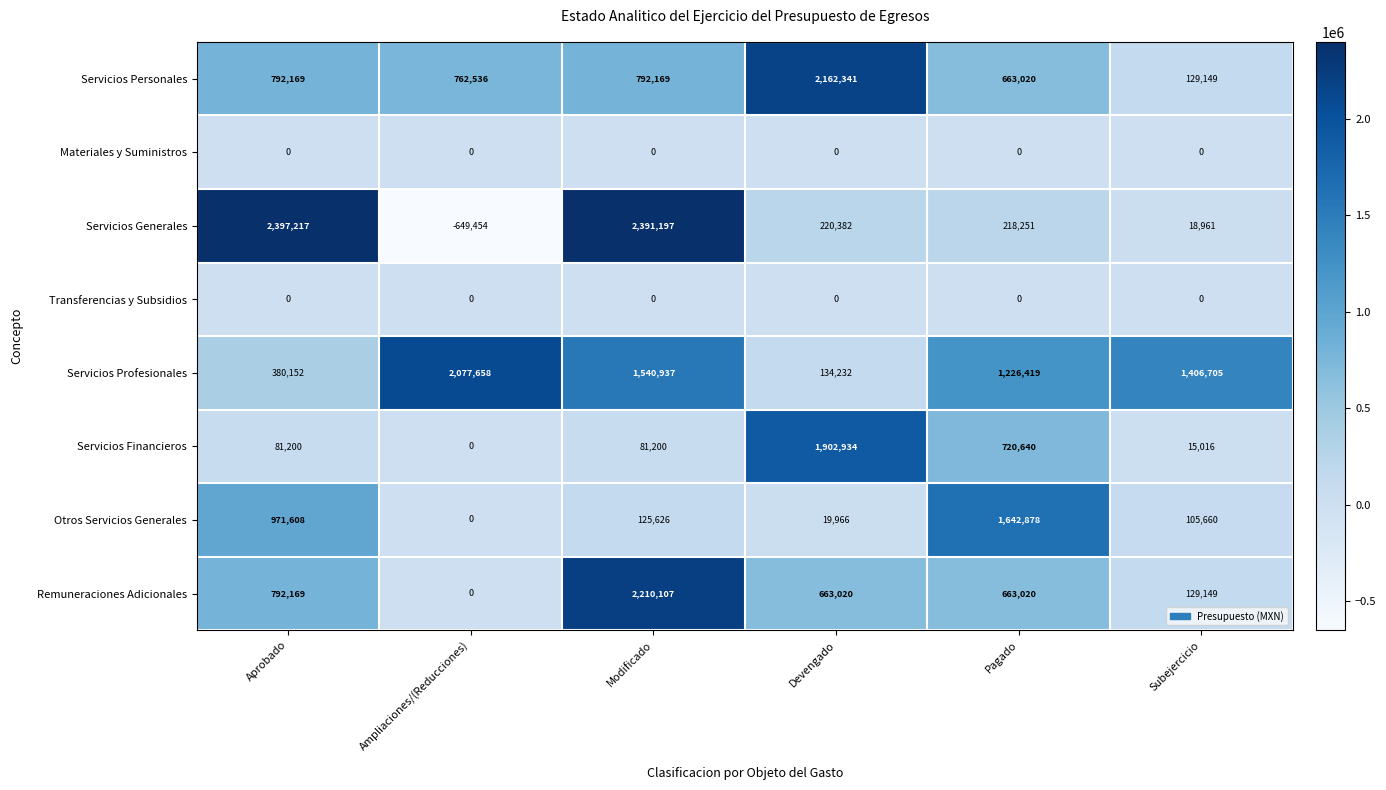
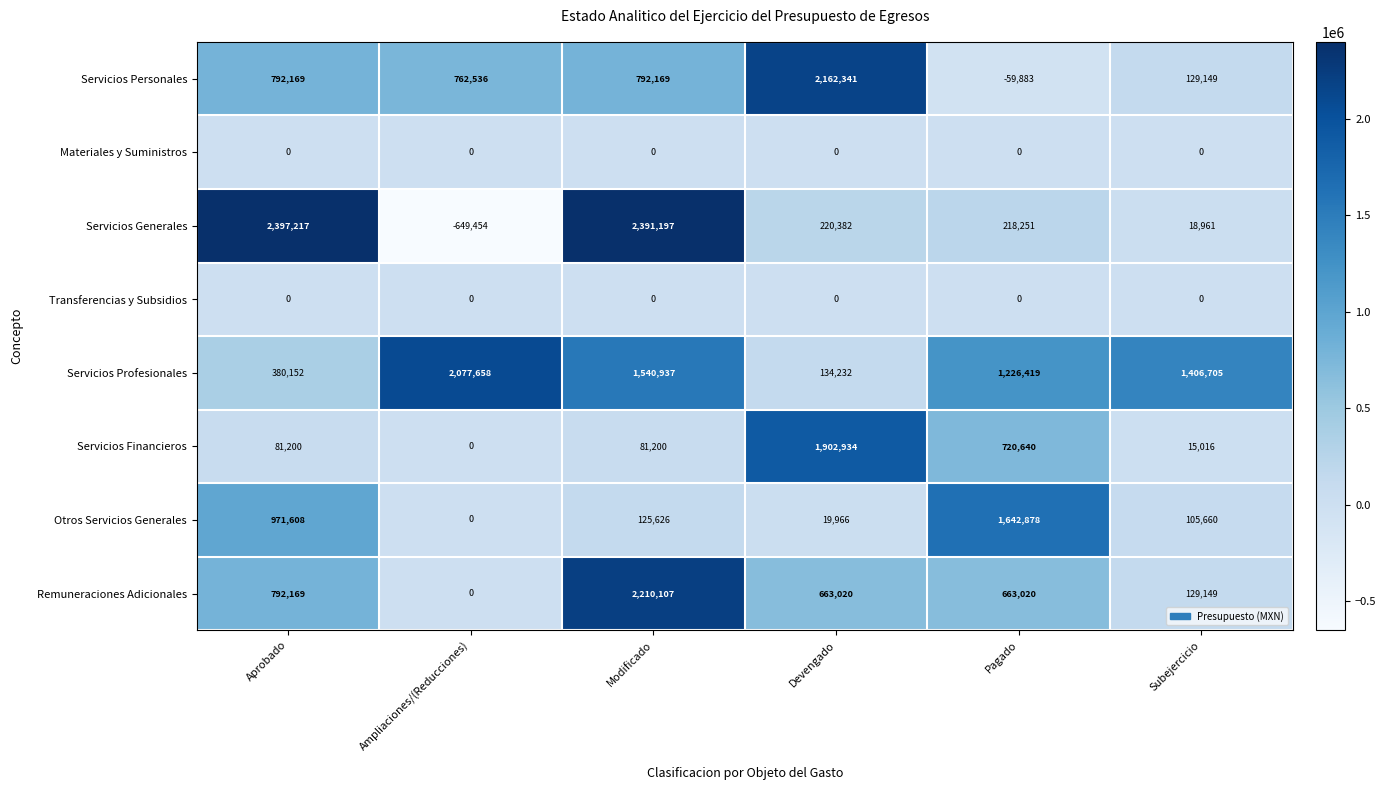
  {
    "Servicios Personales": {
      "Aprobado": "792,169",
      "Ampliaciones/(Reducciones)": "762,536",
      "Modificado": "792,169",
      "Devengado": "2,162,341",
-     "Pagado": "663,020",
+     "Pagado": "-59,883",
      "Subejercicio": "129,149"
    },
    "Materiales y Suministros": {
      "Aprobado": "0",
      "Ampliaciones/(Reducciones)": "0",
      "Modificado": "0",
      "Devengado": "0",
      "Pagado": "0",
      "Subejercicio": "0"
    },
    "Servicios Generales": {
      "Aprobado": "2,397,217",
      "Ampliaciones/(Reducciones)": "-649,454",
      "Modificado": "2,391,197",
      "Devengado": "220,382",
      "Pagado": "218,251",
      "Subejercicio": "18,961"
    },
    "Transferencias y Subsidios": {
      "Aprobado": "0",
      "Ampliaciones/(Reducciones)": "0",
      "Modificado": "0",
      "Devengado": "0",
      "Pagado": "0",
      "Subejercicio": "0"
    },
    "Servicios Profesionales": {
      "Aprobado": "380,152",
      "Ampliaciones/(Reducciones)": "2,077,658",
      "Modificado": "1,540,937",
      "Devengado": "134,232",
      "Pagado": "1,226,419",
      "Subejercicio": "1,406,705"
    },
    "Servicios Financieros": {
      "Aprobado": "81,200",
      "Ampliaciones/(Reducciones)": "0",
      "Modificado": "81,200",
      "Devengado": "1,902,934",
      "Pagado": "720,640",
      "Subejercicio": "15,016"
    },
    "Otros Servicios Generales": {
      "Aprobado": "971,608",
      "Ampliaciones/(Reducciones)": "0",
      "Modificado": "125,626",
      "Devengado": "19,966",
      "Pagado": "1,642,878",
      "Subejercicio": "105,660"
    },
    "Remuneraciones Adicionales": {
      "Aprobado": "792,169",
      "Ampliaciones/(Reducciones)": "0",
      "Modificado": "2,210,107",
      "Devengado": "663,020",
      "Pagado": "663,020",
      "Subejercicio": "129,149"
    }
  }
